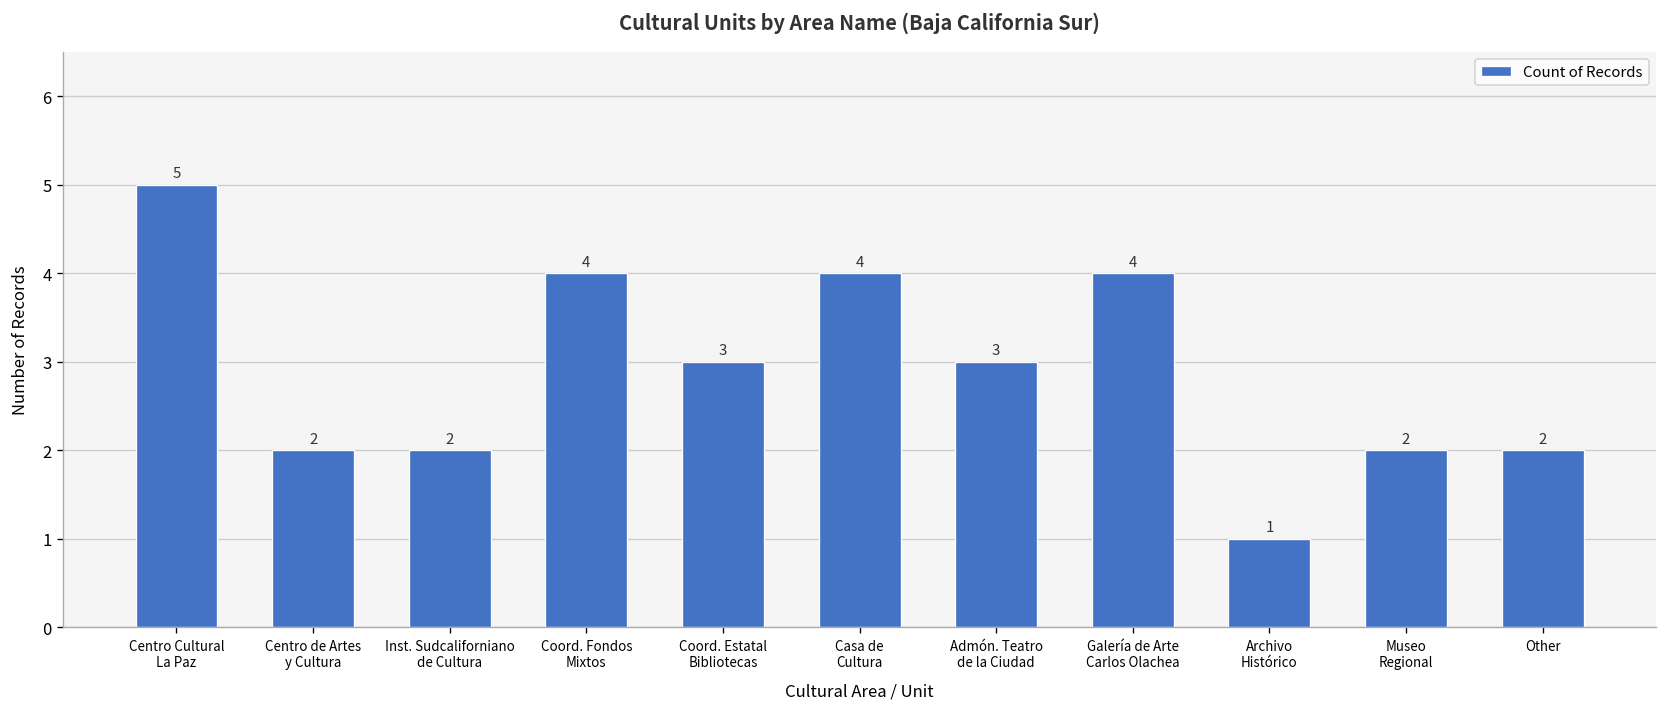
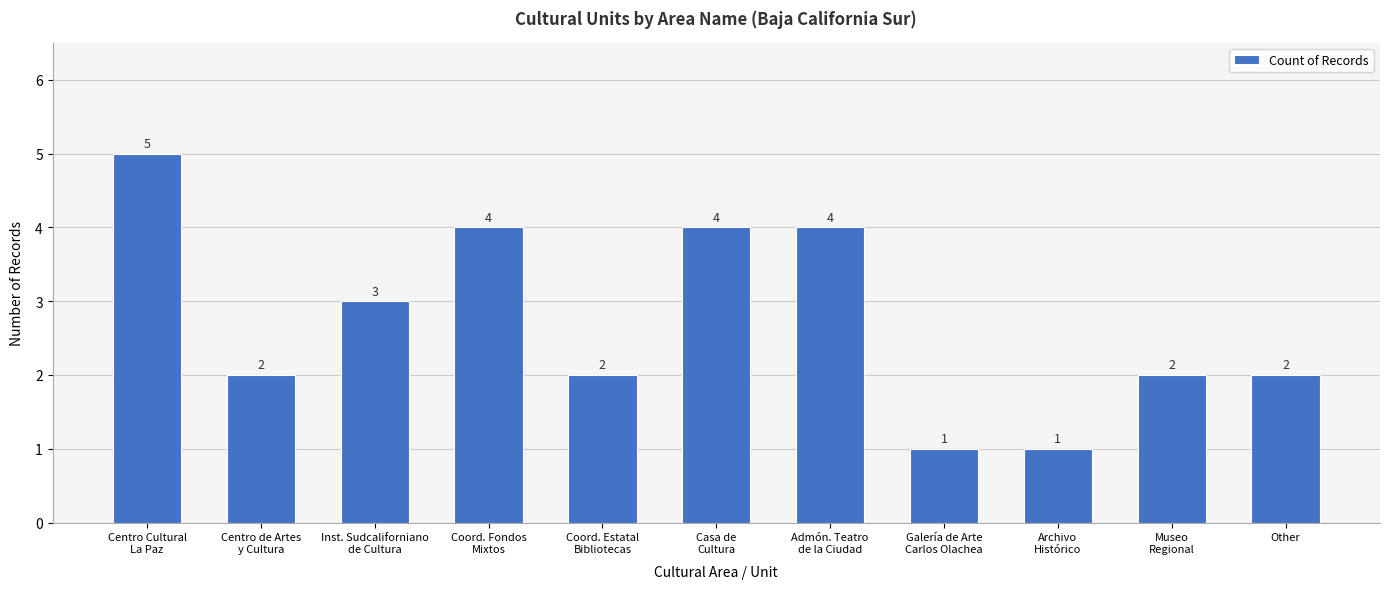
  {
    "Centro Cultural La Paz": 5,
    "Centro de Artes y Cultura": 2,
-   "Inst. Sudcaliforniano de Cultura": 2,
+   "Inst. Sudcaliforniano de Cultura": 3,
    "Coord. Fondos Mixtos": 4,
-   "Coord. Estatal Bibliotecas": 3,
+   "Coord. Estatal Bibliotecas": 2,
    "Casa de Cultura": 4,
-   "Admón. Teatro de la Ciudad": 3,
-   "Galería de Arte Carlos Olachea": 4,
+   "Admón. Teatro de la Ciudad": 4,
+   "Galería de Arte Carlos Olachea": 1,
    "Archivo Histórico": 1,
    "Museo Regional": 2,
    "Other": 2
  }
